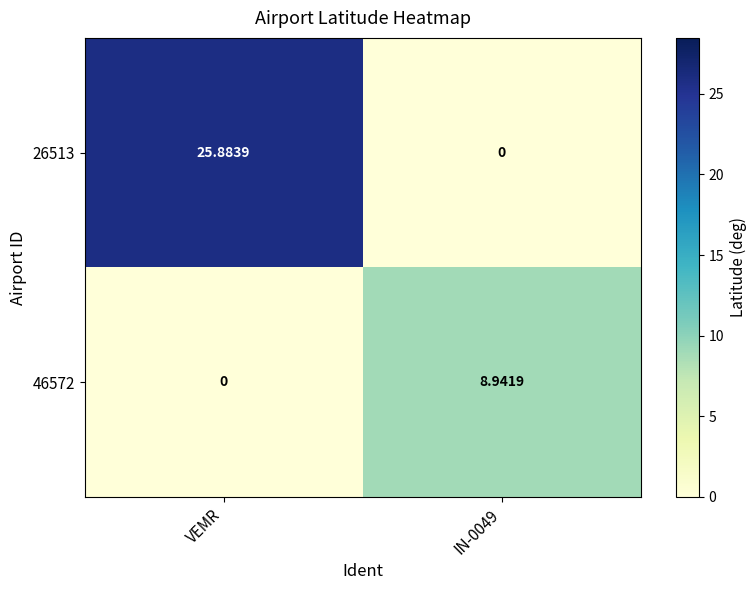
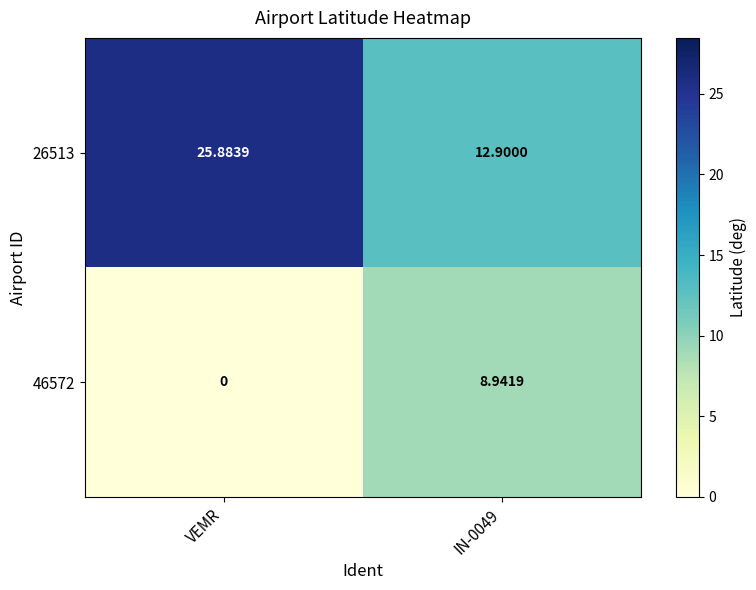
  {
    "26513": {
      "VEMR": 25.8839,
-     "IN-0049": 0
+     "IN-0049": 12.9000
    },
    "46572": {
      "VEMR": 0,
      "IN-0049": 8.9419
    }
  }
